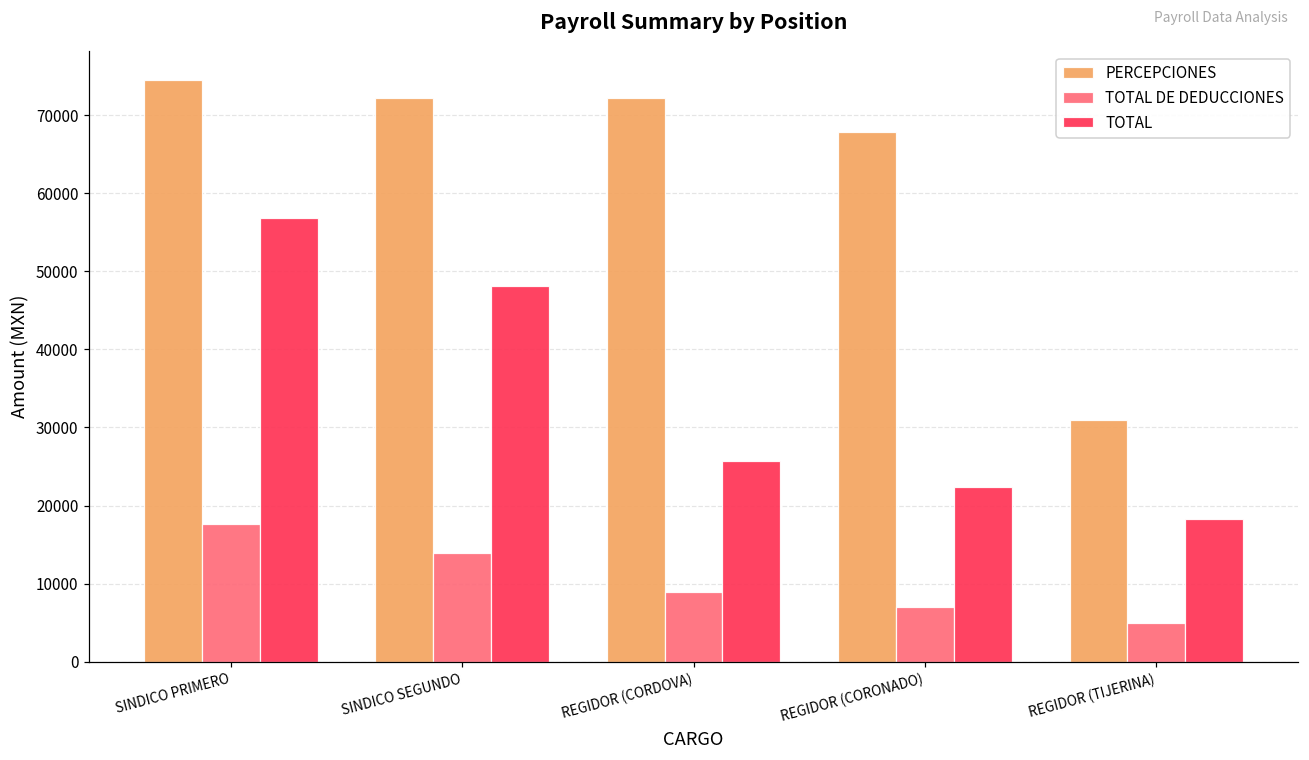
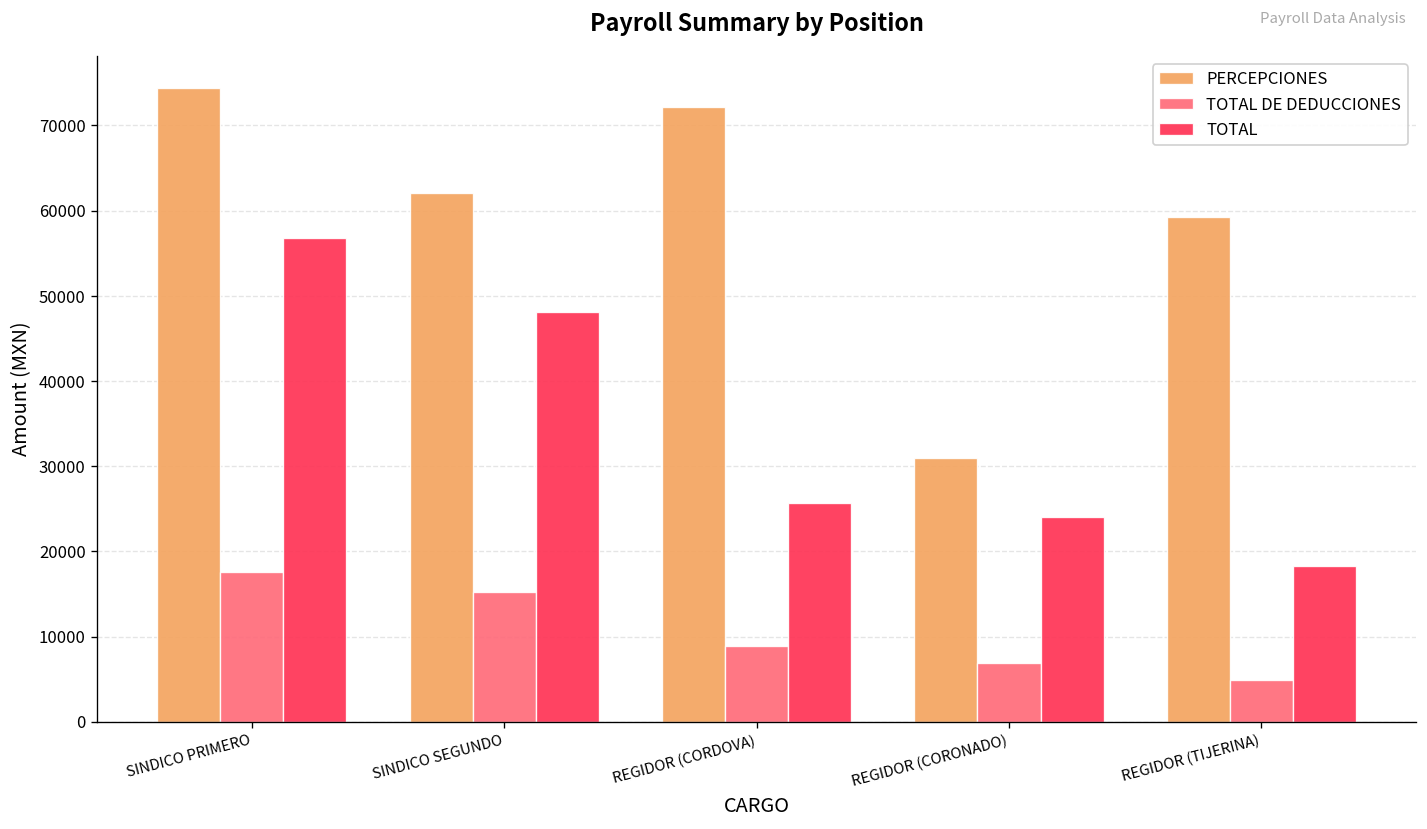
  {
    "PERCEPCIONES": {
      "SINDICO PRIMERO": 74000,
-     "SINDICO SEGUNDO": 72000,
+     "SINDICO SEGUNDO": 62000,
      "REGIDOR (CORDOVA)": 72000,
-     "REGIDOR (CORONADO)": 68000,
-     "REGIDOR (TIJERINA)": 31000
+     "REGIDOR (CORONADO)": 31000,
+     "REGIDOR (TIJERINA)": 59000
    },
    "TOTAL DE DEDUCCIONES": {
      "SINDICO PRIMERO": 18000,
-     "SINDICO SEGUNDO": 14000,
+     "SINDICO SEGUNDO": 15000,
      "REGIDOR (CORDOVA)": 9000,
      "REGIDOR (CORONADO)": 7000,
      "REGIDOR (TIJERINA)": 5000
    },
    "TOTAL": {
      "SINDICO PRIMERO": 57000,
      "SINDICO SEGUNDO": 48000,
      "REGIDOR (CORDOVA)": 26000,
-     "REGIDOR (CORONADO)": 22000,
+     "REGIDOR (CORONADO)": 24000,
      "REGIDOR (TIJERINA)": 18000
    }
  }
